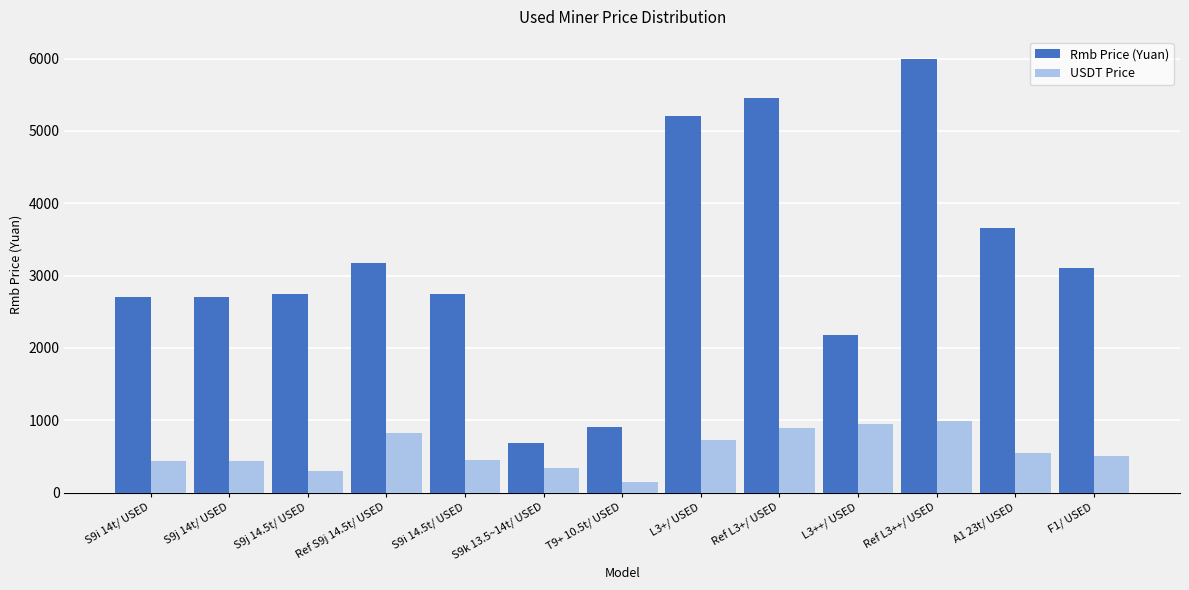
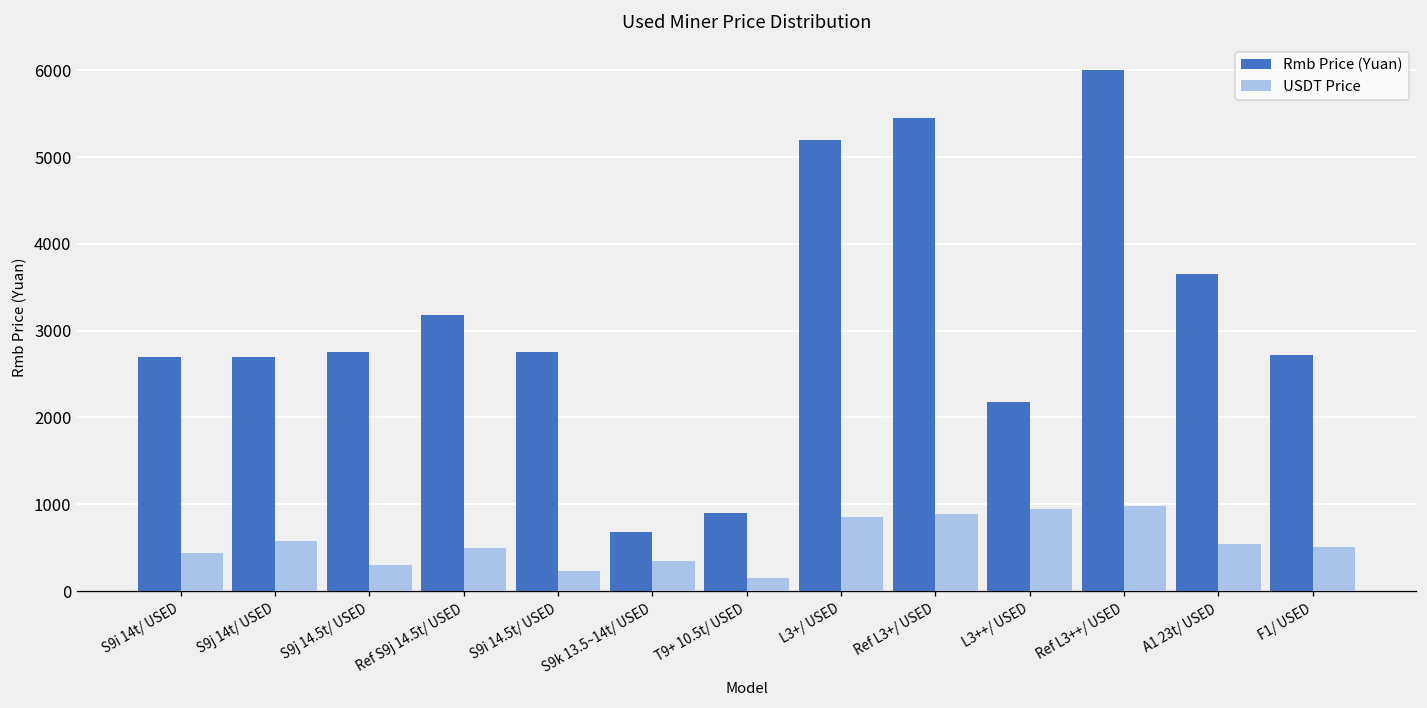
  {
    "Rmb Price (Yuan)": {
      "S9i 14t/ USED": 2700,
      "S9j 14t/ USED": 2700,
      "S9j 14.5t/ USED": 2800,
      "Ref S9j 14.5t/ USED": 3200,
      "S9i 14.5t/ USED": 2800,
      "S9k 13.5~14t/ USED": 700,
      "T9+ 10.5t/ USED": 900,
      "L3+/ USED": 5200,
      "Ref L3+/ USED": 5500,
      "L3++/ USED": 2200,
      "Ref L3++/ USED": 6000,
      "A1 23t/ USED": 3700,
-     "F1/ USED": 3100
+     "F1/ USED": 2700
    },
    "USDT Price": {
      "S9i 14t/ USED": 400,
-     "S9j 14t/ USED": 400,
+     "S9j 14t/ USED": 600,
      "S9j 14.5t/ USED": 300,
-     "Ref S9j 14.5t/ USED": 800,
-     "S9i 14.5t/ USED": 500,
+     "Ref S9j 14.5t/ USED": 500,
+     "S9i 14.5t/ USED": 200,
      "S9k 13.5~14t/ USED": 300,
      "T9+ 10.5t/ USED": 100,
-     "L3+/ USED": 700,
+     "L3+/ USED": 900,
      "Ref L3+/ USED": 900,
      "L3++/ USED": 1000,
      "Ref L3++/ USED": 1000,
      "A1 23t/ USED": 500,
      "F1/ USED": 500
    }
  }
